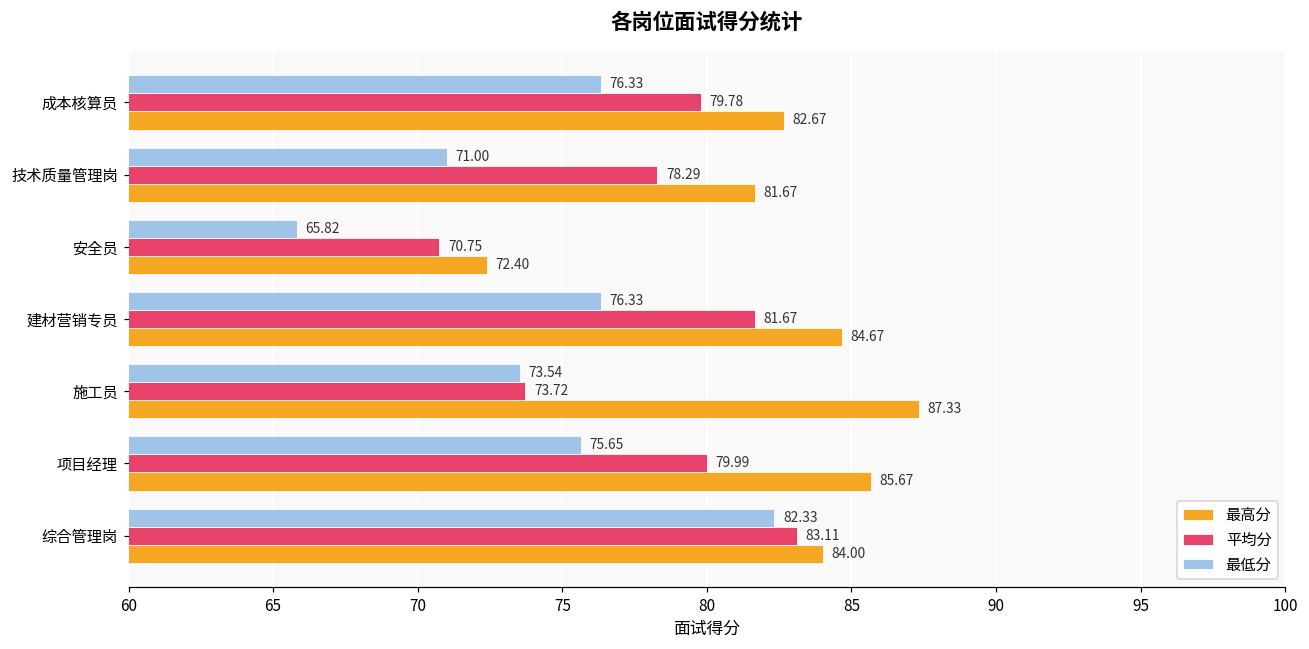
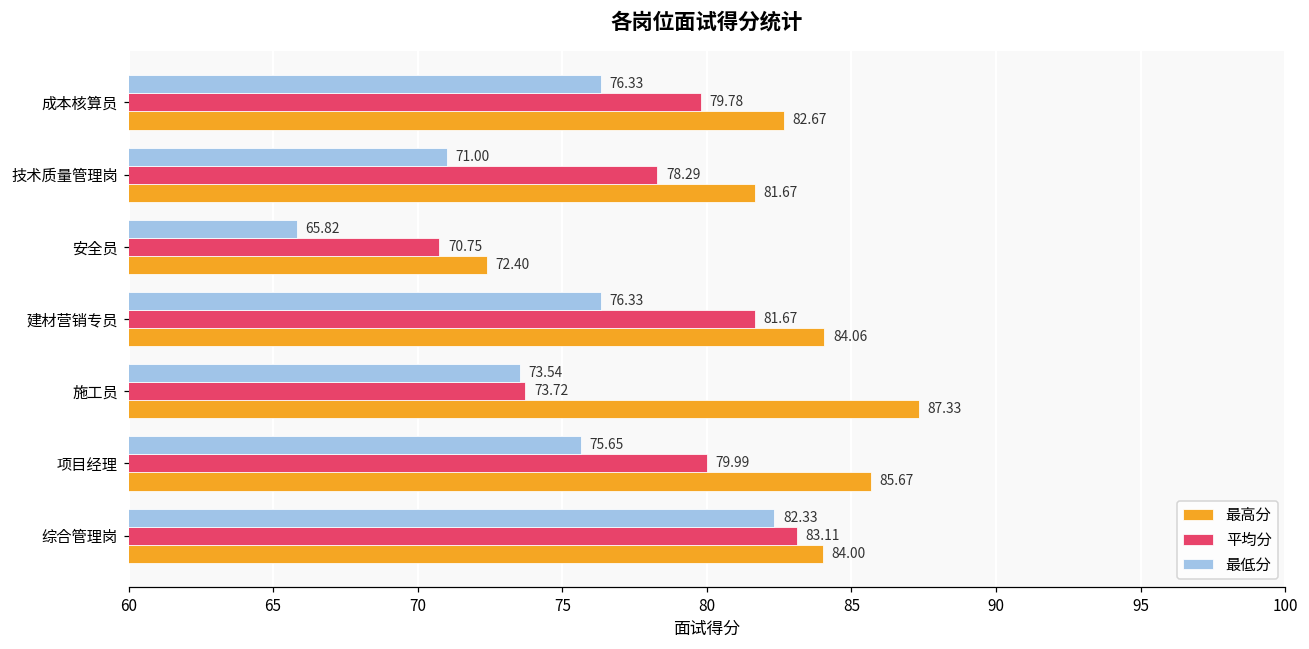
  {
    "最高分": {
      "成本核算员": 82.67,
      "技术质量管理岗": 81.67,
      "安全员": 72.40,
-     "建材营销专员": 84.67,
+     "建材营销专员": 84.06,
      "施工员": 87.33,
      "项目经理": 85.67,
      "综合管理岗": 84.00
    },
    "平均分": {
      "成本核算员": 79.78,
      "技术质量管理岗": 78.29,
      "安全员": 70.75,
      "建材营销专员": 81.67,
      "施工员": 73.72,
      "项目经理": 79.99,
      "综合管理岗": 83.11
    },
    "最低分": {
      "成本核算员": 76.33,
      "技术质量管理岗": 71.00,
      "安全员": 65.82,
      "建材营销专员": 76.33,
      "施工员": 73.54,
      "项目经理": 75.65,
      "综合管理岗": 82.33
    }
  }
